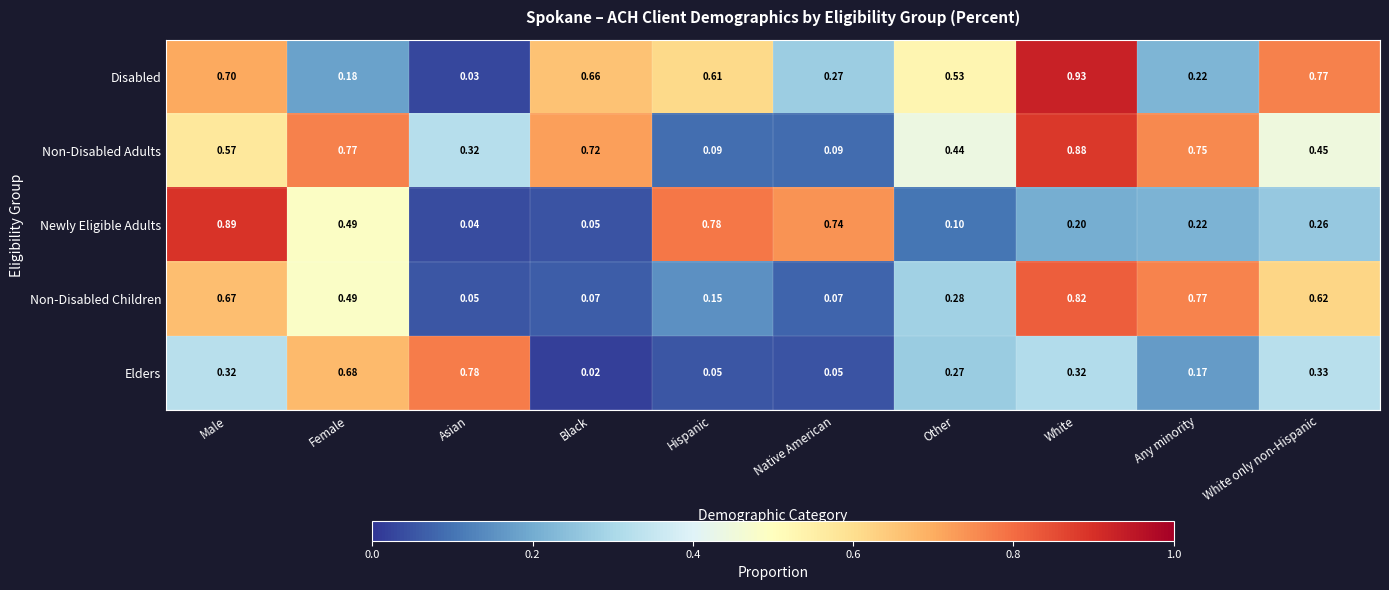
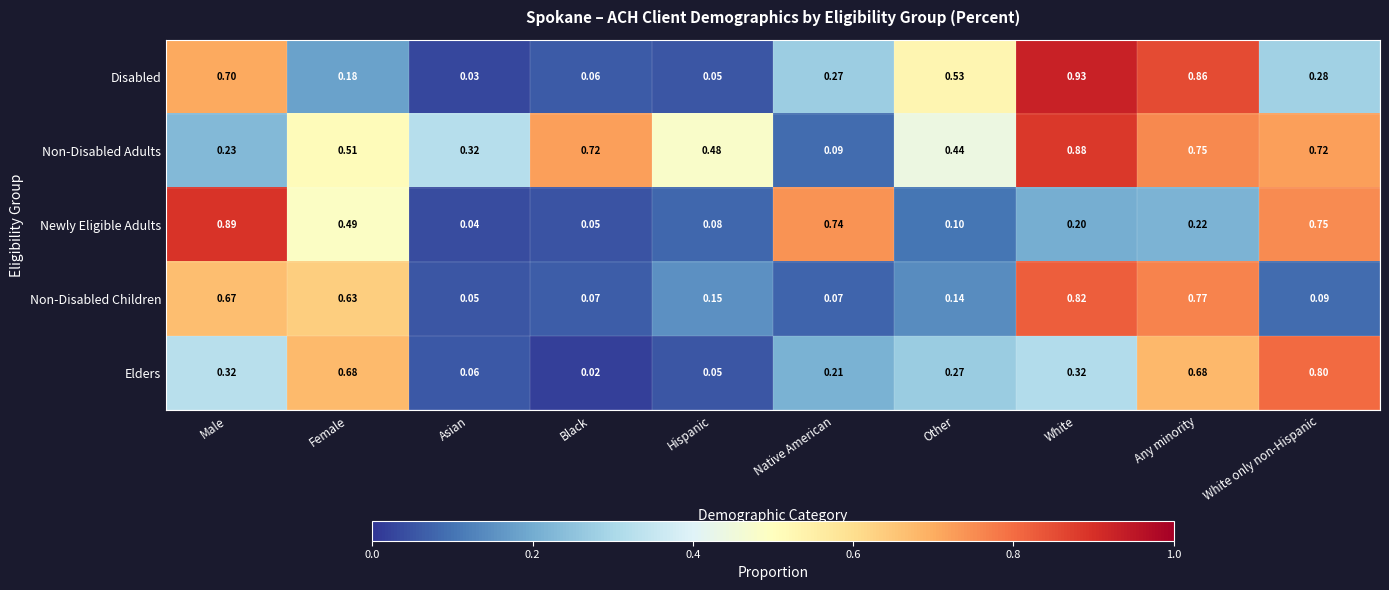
  {
    "Disabled": {
      "Male": 0.70,
      "Female": 0.18,
      "Asian": 0.03,
-     "Black": 0.66,
-     "Hispanic": 0.61,
+     "Black": 0.06,
+     "Hispanic": 0.05,
      "Native American": 0.27,
      "Other": 0.53,
      "White": 0.93,
-     "Any minority": 0.22,
-     "White only non-Hispanic": 0.77
+     "Any minority": 0.86,
+     "White only non-Hispanic": 0.28
    },
    "Non-Disabled Adults": {
-     "Male": 0.57,
-     "Female": 0.77,
+     "Male": 0.23,
+     "Female": 0.51,
      "Asian": 0.32,
      "Black": 0.72,
-     "Hispanic": 0.09,
+     "Hispanic": 0.48,
      "Native American": 0.09,
      "Other": 0.44,
      "White": 0.88,
      "Any minority": 0.75,
-     "White only non-Hispanic": 0.45
+     "White only non-Hispanic": 0.72
    },
    "Newly Eligible Adults": {
      "Male": 0.89,
      "Female": 0.49,
      "Asian": 0.04,
      "Black": 0.05,
-     "Hispanic": 0.78,
+     "Hispanic": 0.08,
      "Native American": 0.74,
      "Other": 0.10,
      "White": 0.20,
      "Any minority": 0.22,
-     "White only non-Hispanic": 0.26
+     "White only non-Hispanic": 0.75
    },
    "Non-Disabled Children": {
      "Male": 0.67,
-     "Female": 0.49,
+     "Female": 0.63,
      "Asian": 0.05,
      "Black": 0.07,
      "Hispanic": 0.15,
      "Native American": 0.07,
-     "Other": 0.28,
+     "Other": 0.14,
      "White": 0.82,
      "Any minority": 0.77,
-     "White only non-Hispanic": 0.62
+     "White only non-Hispanic": 0.09
    },
    "Elders": {
      "Male": 0.32,
      "Female": 0.68,
-     "Asian": 0.78,
+     "Asian": 0.06,
      "Black": 0.02,
      "Hispanic": 0.05,
-     "Native American": 0.05,
+     "Native American": 0.21,
      "Other": 0.27,
      "White": 0.32,
-     "Any minority": 0.17,
-     "White only non-Hispanic": 0.33
+     "Any minority": 0.68,
+     "White only non-Hispanic": 0.80
    }
  }
